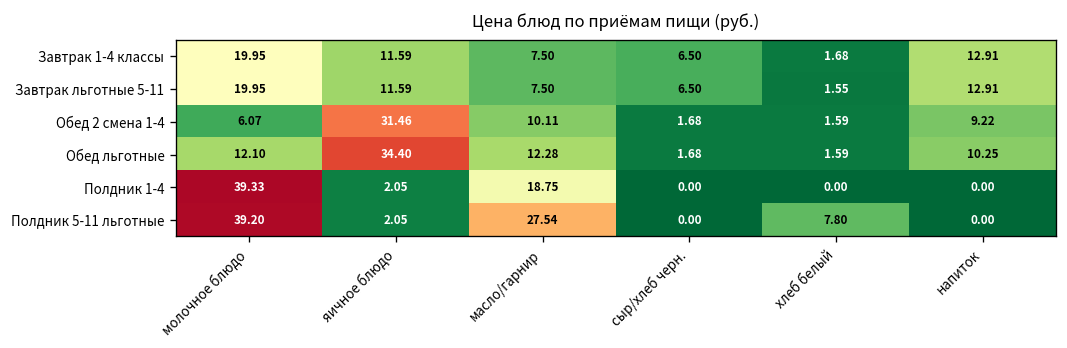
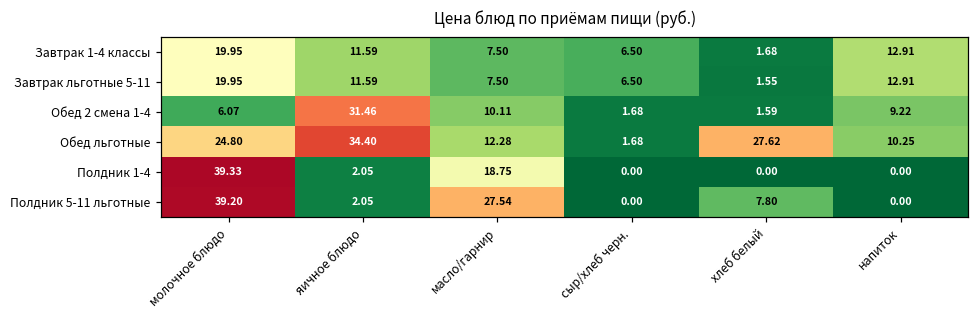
  {
    "Завтрак 1-4 классы": {
      "молочное блюдо": 19.95,
      "яичное блюдо": 11.59,
      "масло/гарнир": 7.50,
      "сыр/хлеб черн.": 6.50,
      "хлеб белый": 1.68,
      "напиток": 12.91
    },
    "Завтрак льготные 5-11": {
      "молочное блюдо": 19.95,
      "яичное блюдо": 11.59,
      "масло/гарнир": 7.50,
      "сыр/хлеб черн.": 6.50,
      "хлеб белый": 1.55,
      "напиток": 12.91
    },
    "Обед 2 смена 1-4": {
      "молочное блюдо": 6.07,
      "яичное блюдо": 31.46,
      "масло/гарнир": 10.11,
      "сыр/хлеб черн.": 1.68,
      "хлеб белый": 1.59,
      "напиток": 9.22
    },
    "Обед льготные": {
-     "молочное блюдо": 12.10,
+     "молочное блюдо": 24.80,
      "яичное блюдо": 34.40,
      "масло/гарнир": 12.28,
      "сыр/хлеб черн.": 1.68,
-     "хлеб белый": 1.59,
+     "хлеб белый": 27.62,
      "напиток": 10.25
    },
    "Полдник 1-4": {
      "молочное блюдо": 39.33,
      "яичное блюдо": 2.05,
      "масло/гарнир": 18.75,
      "сыр/хлеб черн.": 0.00,
      "хлеб белый": 0.00,
      "напиток": 0.00
    },
    "Полдник 5-11 льготные": {
      "молочное блюдо": 39.20,
      "яичное блюдо": 2.05,
      "масло/гарнир": 27.54,
      "сыр/хлеб черн.": 0.00,
      "хлеб белый": 7.80,
      "напиток": 0.00
    }
  }
